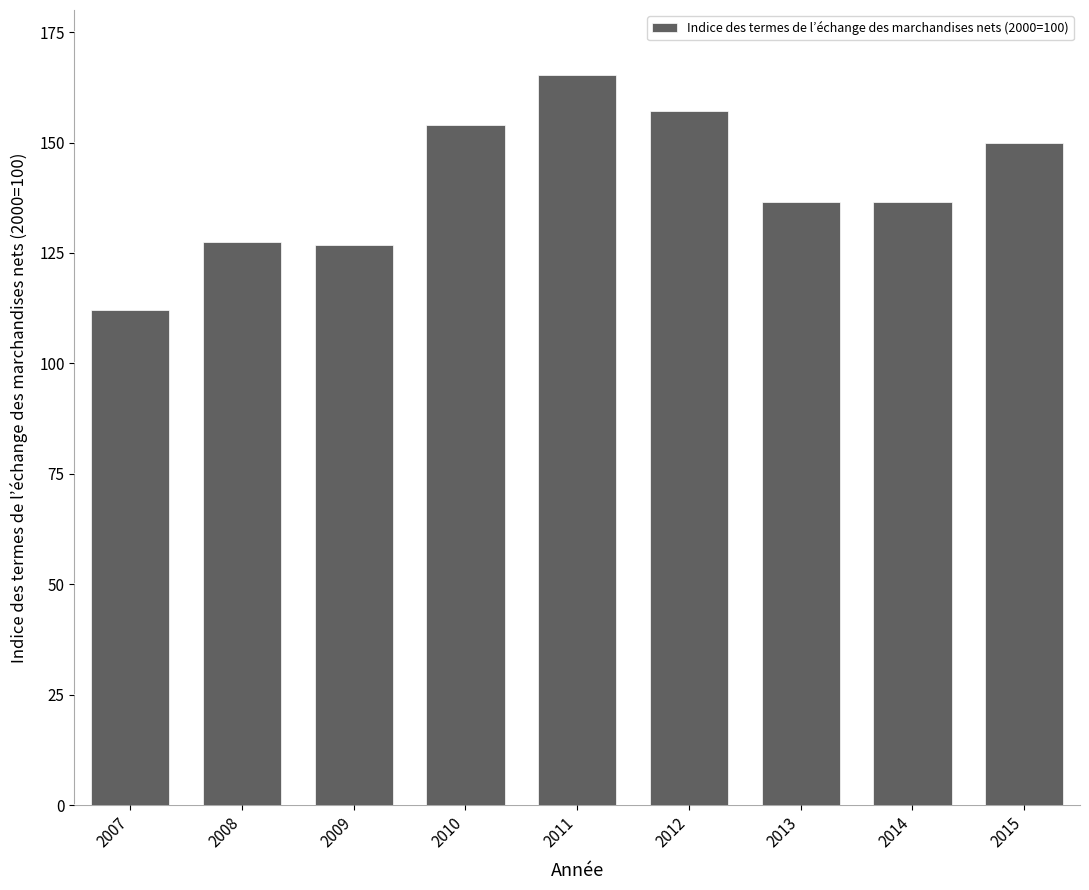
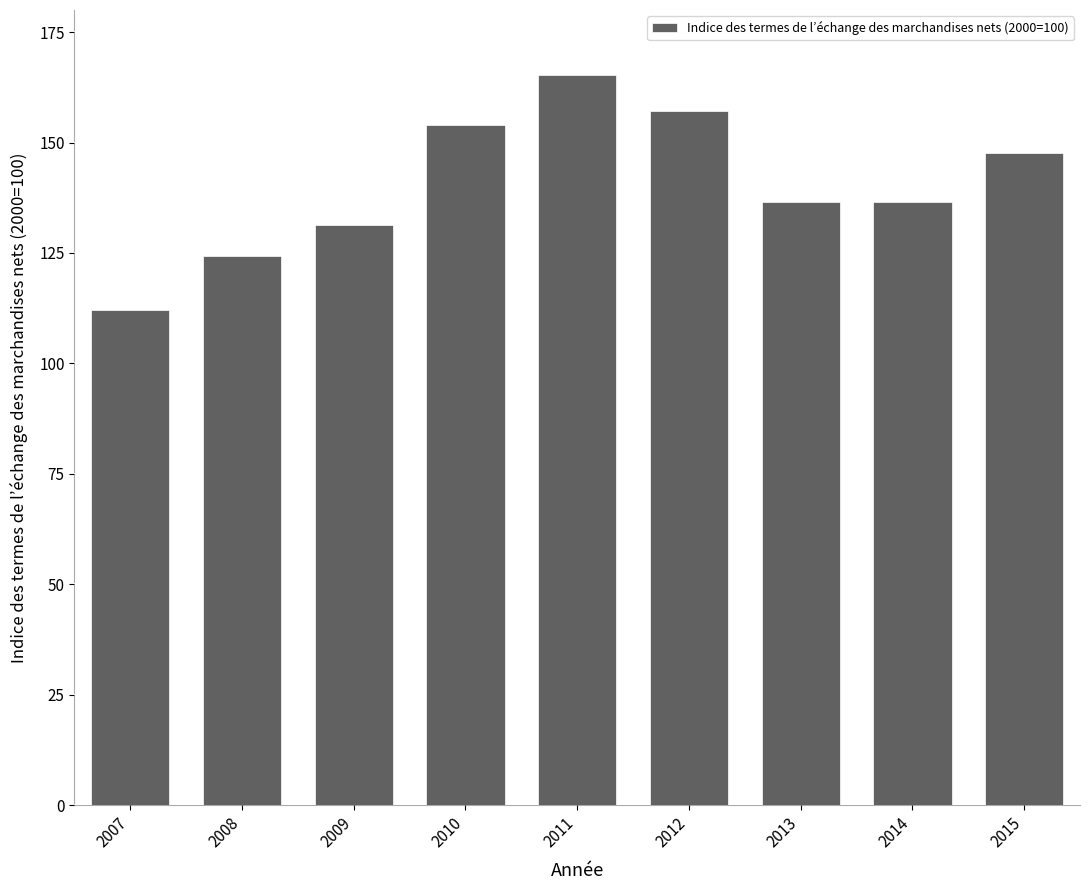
  {
    "2007": 112,
-   "2008": 128,
-   "2009": 127,
+   "2008": 124,
+   "2009": 131,
    "2010": 154,
    "2011": 165,
    "2012": 157,
    "2013": 136,
    "2014": 137,
-   "2015": 150
+   "2015": 148
  }
